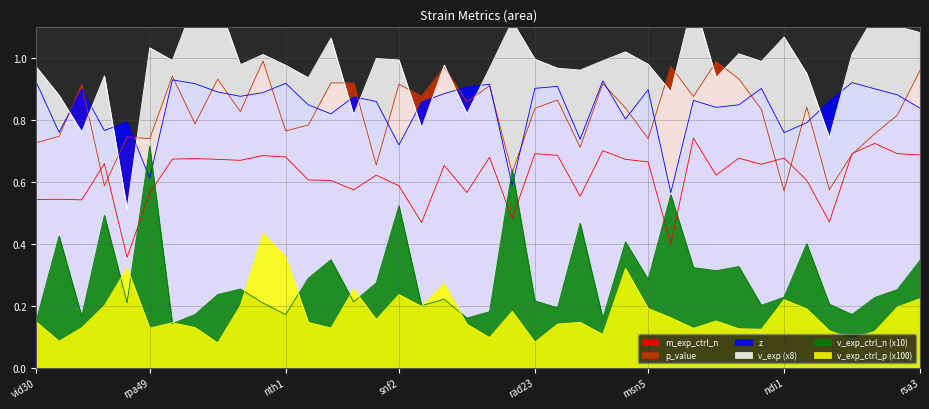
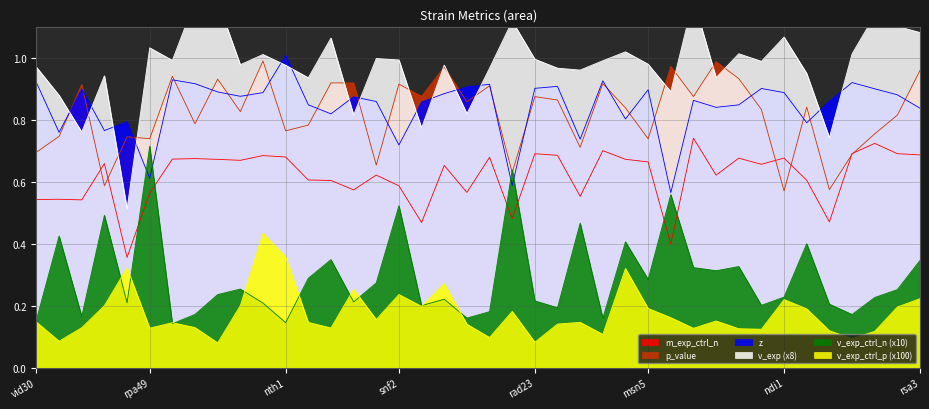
  {
    "m_exp_ctrl_n": {
      "vid30": 0.54,
      "rpa49": 0.56,
      "nth1": 0.68,
      "snf2": 0.59,
      "rad23": 0.69,
      "msn5": 0.66,
      "ndi1": 0.68,
      "rsa3": 0.69
    },
    "p_value": {
-     "vid30": 0.73,
+     "vid30": 0.70,
      "rpa49": 0.74,
      "nth1": 0.77,
      "snf2": 0.92,
-     "rad23": 0.84,
+     "rad23": 0.88,
      "msn5": 0.74,
      "ndi1": 0.57,
      "rsa3": 0.96
    },
    "z": {
      "vid30": 0.92,
      "rpa49": 0.61,
-     "nth1": 0.92,
+     "nth1": 1.01,
      "snf2": 0.72,
      "rad23": 0.90,
      "msn5": 0.90,
-     "ndi1": 0.76,
+     "ndi1": 0.89,
      "rsa3": 0.84
    },
    "v_exp (x8)": {
      "vid30": 0.97,
      "rpa49": 1.03,
      "nth1": 0.98,
      "snf2": 0.99,
      "rad23": 1.00,
      "msn5": 0.98,
      "ndi1": 1.07,
      "rsa3": 1.08
    },
    "v_exp_ctrl_n (x10)": {
      "rpa49": 0.72,
-     "nth1": 0.17,
+     "nth1": 0.15,
      "snf2": 0.52,
      "rad23": 0.22,
      "msn5": 0.29,
      "rsa3": 0.35
    },
    "v_exp_ctrl_p (x100)": {
      "rpa49": 0.13,
      "nth1": 0.36,
      "snf2": 0.24,
      "rad23": 0.08,
      "msn5": 0.19,
      "rsa3": 0.22
    }
  }
